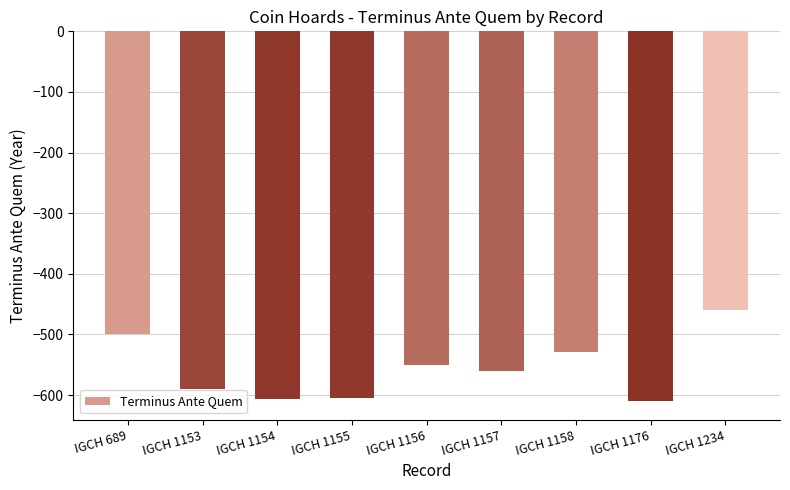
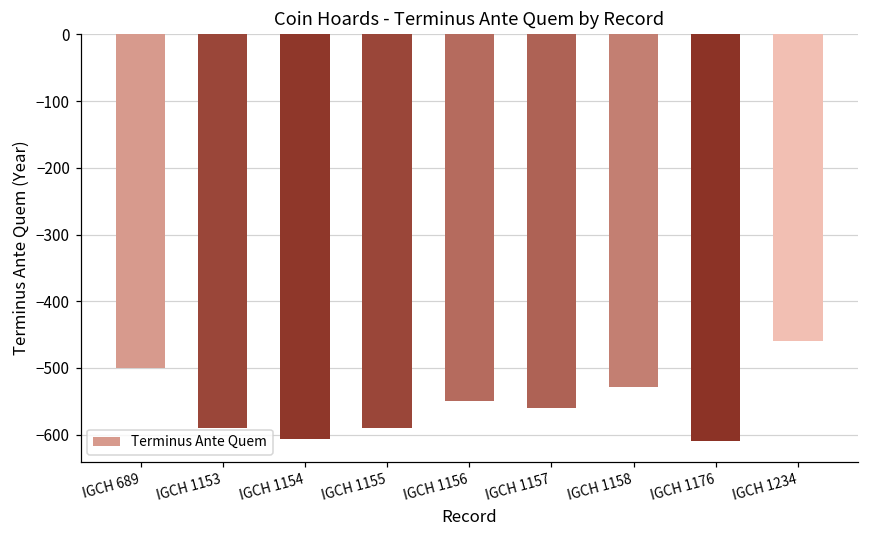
  {
    "IGCH 689": -500,
    "IGCH 1153": -590,
    "IGCH 1154": -610,
-   "IGCH 1155": -610,
+   "IGCH 1155": -590,
    "IGCH 1156": -550,
    "IGCH 1157": -560,
    "IGCH 1158": -530,
    "IGCH 1176": -610,
    "IGCH 1234": -460
  }
